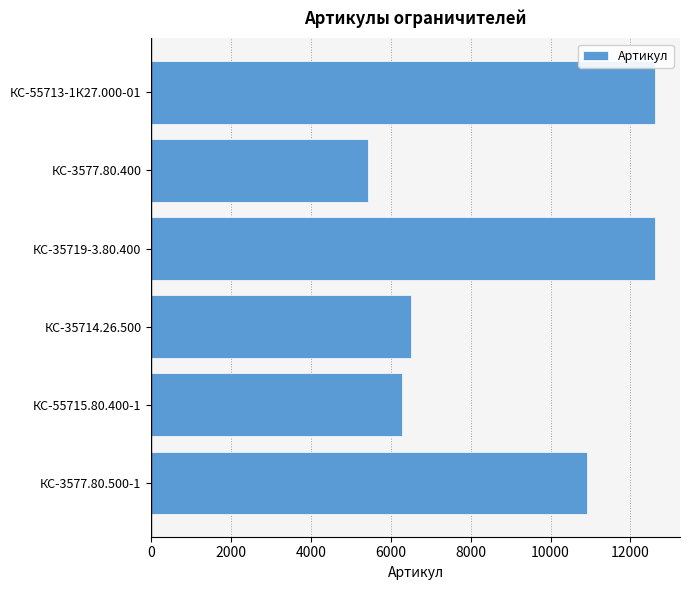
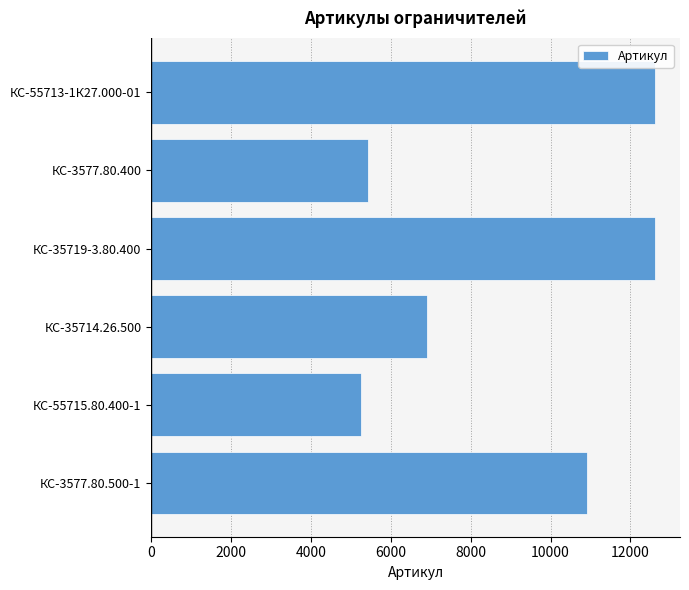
  {
    "КС-55713-1К27.000-01": 12600,
    "КС-3577.80.400": 5400,
    "КС-35719-3.80.400": 12600,
-   "КС-35714.26.500": 6500,
-   "КС-55715.80.400-1": 6300,
+   "КС-35714.26.500": 6900,
+   "КС-55715.80.400-1": 5300,
    "КС-3577.80.500-1": 10900
  }
